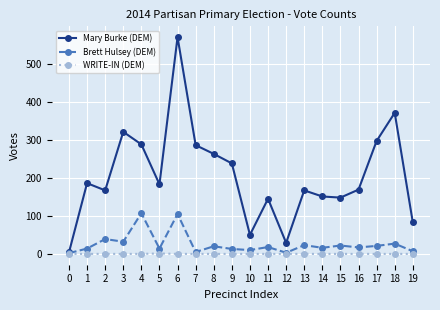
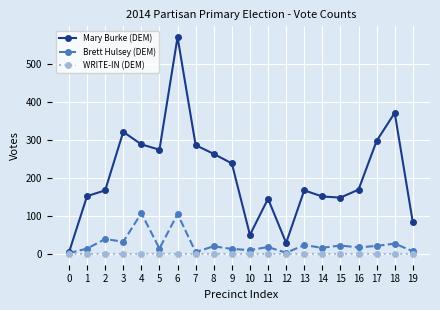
  {
    "Mary Burke (DEM)": {
-     "1": 190,
+     "1": 150,
      "2": 170,
      "3": 320,
      "4": 290,
-     "5": 180,
+     "5": 270,
      "6": 570,
      "7": 290,
      "8": 260,
      "9": 240,
      "10": 50,
      "11": 150,
      "12": 30,
      "13": 170,
      "14": 150,
      "15": 150,
      "16": 170,
      "17": 300,
      "18": 370,
      "19": 80
    },
    "Brett Hulsey (DEM)": {
      "1": 10,
      "2": 40,
      "3": 30,
      "4": 110,
      "5": 10,
      "6": 110,
      "8": 20,
      "9": 10,
      "10": 10,
      "11": 20,
      "13": 20,
      "14": 20,
      "15": 20,
      "16": 20,
      "17": 20,
      "18": 30,
      "19": 10
    },
    "WRITE-IN (DEM)": {
      "1": 0,
      "2": 0,
      "3": 0,
      "4": 0,
      "5": 0,
      "6": 0,
      "8": 0,
      "9": 0,
      "10": 0,
      "11": 0,
      "13": 0,
      "14": 0,
      "15": 0,
      "16": 0,
      "17": 0,
      "18": 0,
      "19": 0
    }
  }
